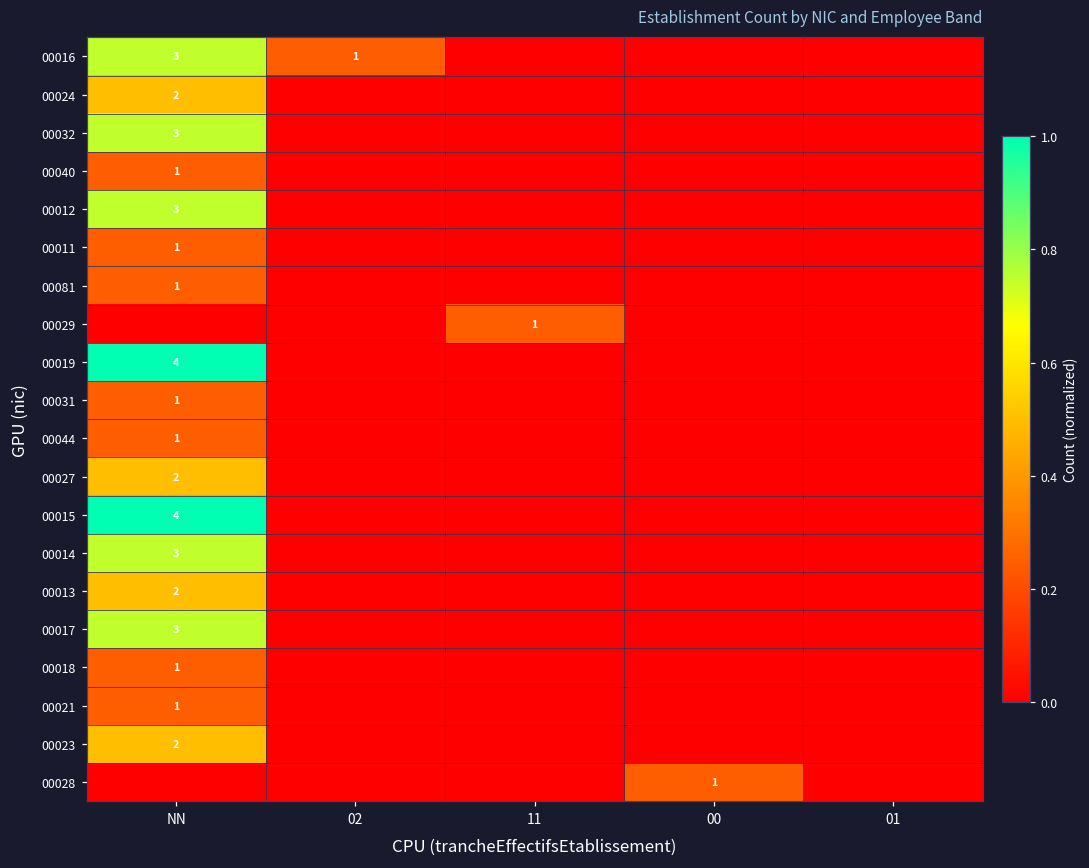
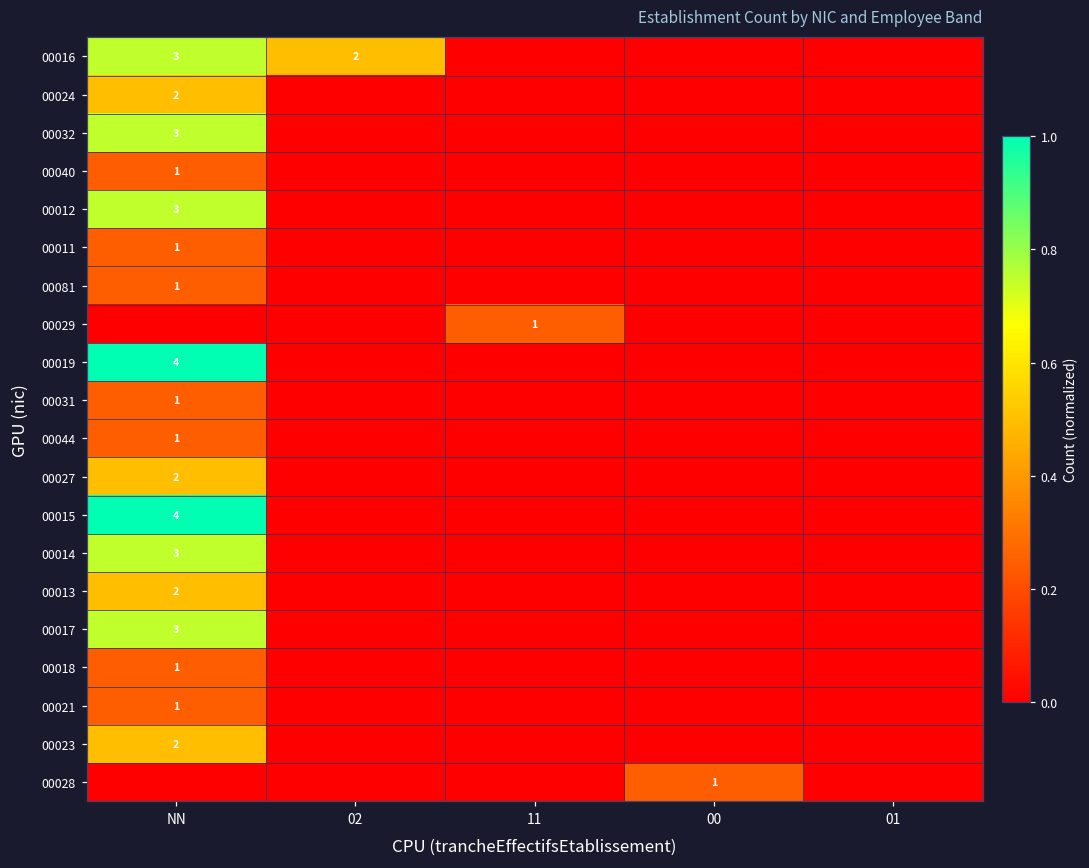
  {
    "00016": {
      "NN": 3,
-     "02": 1
+     "02": 2
    },
    "00024": {
      "NN": 2
    },
    "00032": {
      "NN": 3
    },
    "00040": {
      "NN": 1
    },
    "00012": {
      "NN": 3
    },
    "00011": {
      "NN": 1
    },
    "00081": {
      "NN": 1
    },
    "00029": {
      "11": 1
    },
    "00019": {
      "NN": 4
    },
    "00031": {
      "NN": 1
    },
    "00044": {
      "NN": 1
    },
    "00027": {
      "NN": 2
    },
    "00015": {
      "NN": 4
    },
    "00014": {
      "NN": 3
    },
    "00013": {
      "NN": 2
    },
    "00017": {
      "NN": 3
    },
    "00018": {
      "NN": 1
    },
    "00021": {
      "NN": 1
    },
    "00023": {
      "NN": 2
    },
    "00028": {
      "00": 1
    }
  }
